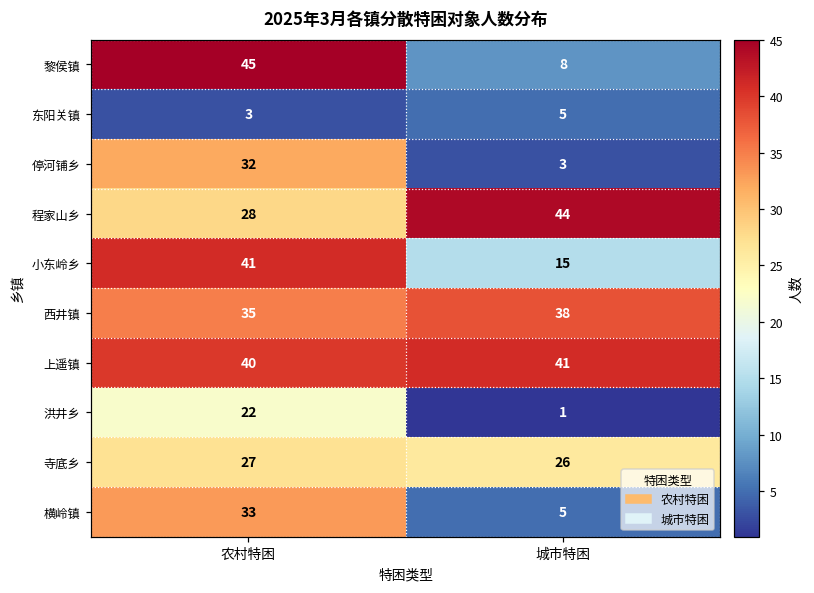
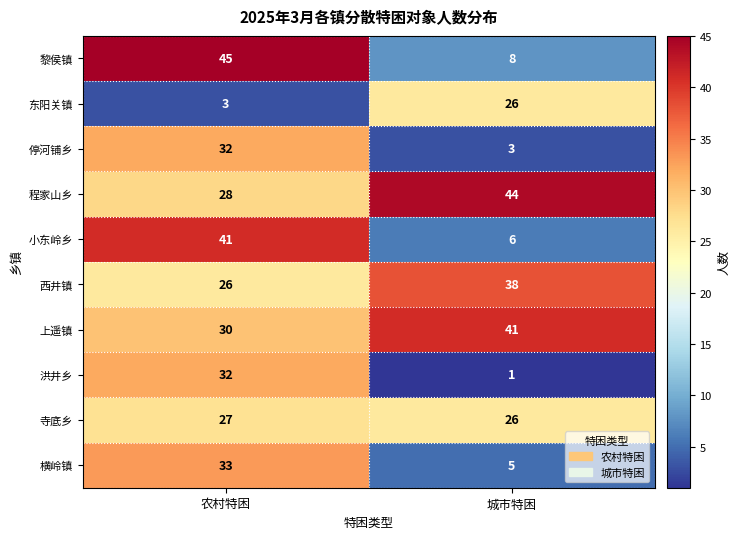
  {
    "黎侯镇": {
      "农村特困": 45,
      "城市特困": 8
    },
    "东阳关镇": {
      "农村特困": 3,
-     "城市特困": 5
+     "城市特困": 26
    },
    "停河铺乡": {
      "农村特困": 32,
      "城市特困": 3
    },
    "程家山乡": {
      "农村特困": 28,
      "城市特困": 44
    },
    "小东岭乡": {
      "农村特困": 41,
-     "城市特困": 15
+     "城市特困": 6
    },
    "西井镇": {
-     "农村特困": 35,
+     "农村特困": 26,
      "城市特困": 38
    },
    "上遥镇": {
-     "农村特困": 40,
+     "农村特困": 30,
      "城市特困": 41
    },
    "洪井乡": {
-     "农村特困": 22,
+     "农村特困": 32,
      "城市特困": 1
    },
    "寺底乡": {
      "农村特困": 27,
      "城市特困": 26
    },
    "横岭镇": {
      "农村特困": 33,
      "城市特困": 5
    }
  }
